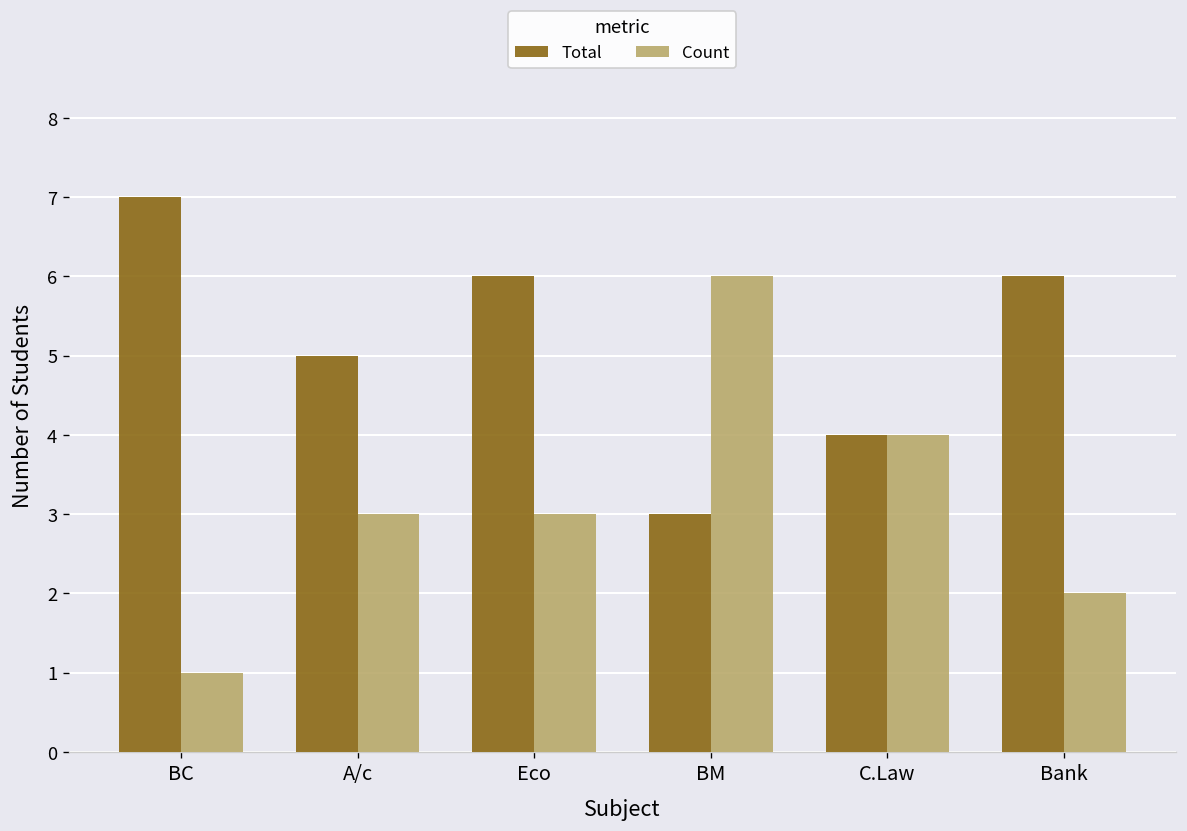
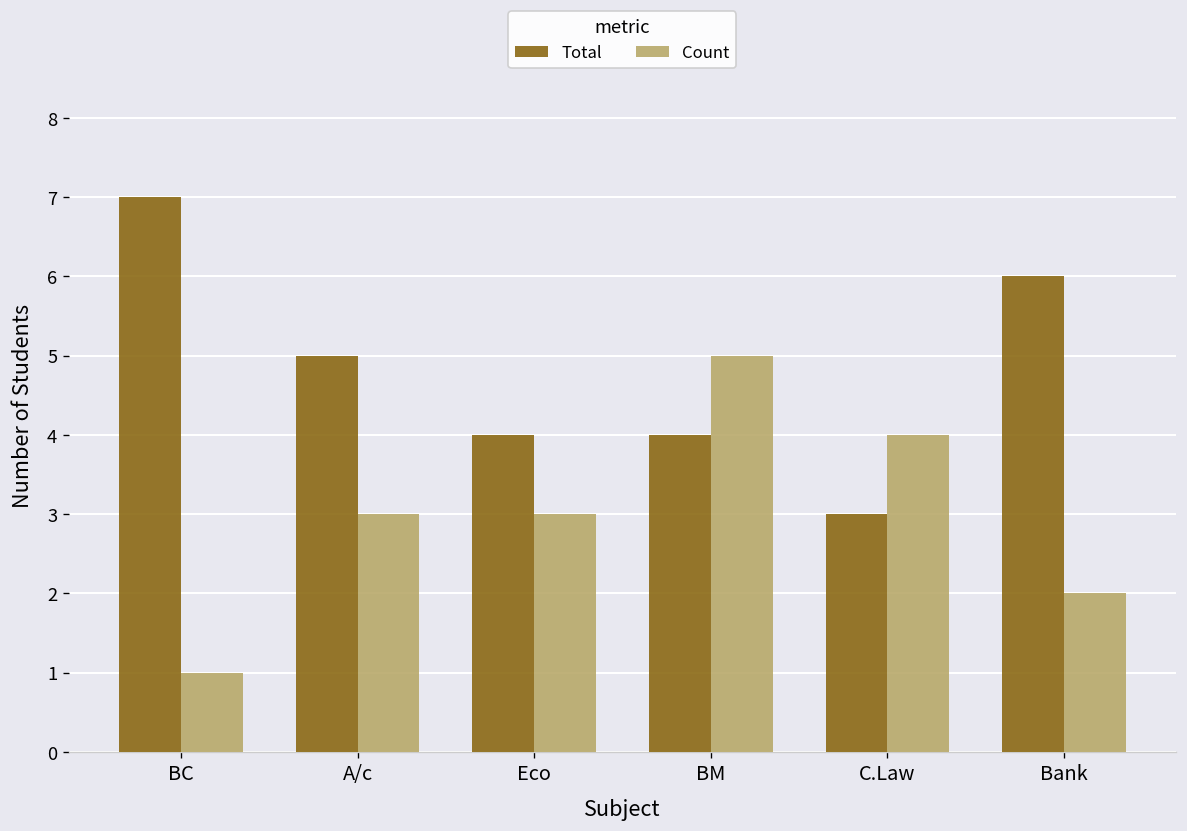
  {
    "Total": {
      "BC": 7,
      "A/c": 5,
-     "Eco": 6,
-     "BM": 3,
-     "C.Law": 4,
+     "Eco": 4,
+     "BM": 4,
+     "C.Law": 3,
      "Bank": 6
    },
    "Count": {
      "BC": 1,
      "A/c": 3,
      "Eco": 3,
-     "BM": 6,
+     "BM": 5,
      "C.Law": 4,
      "Bank": 2
    }
  }
